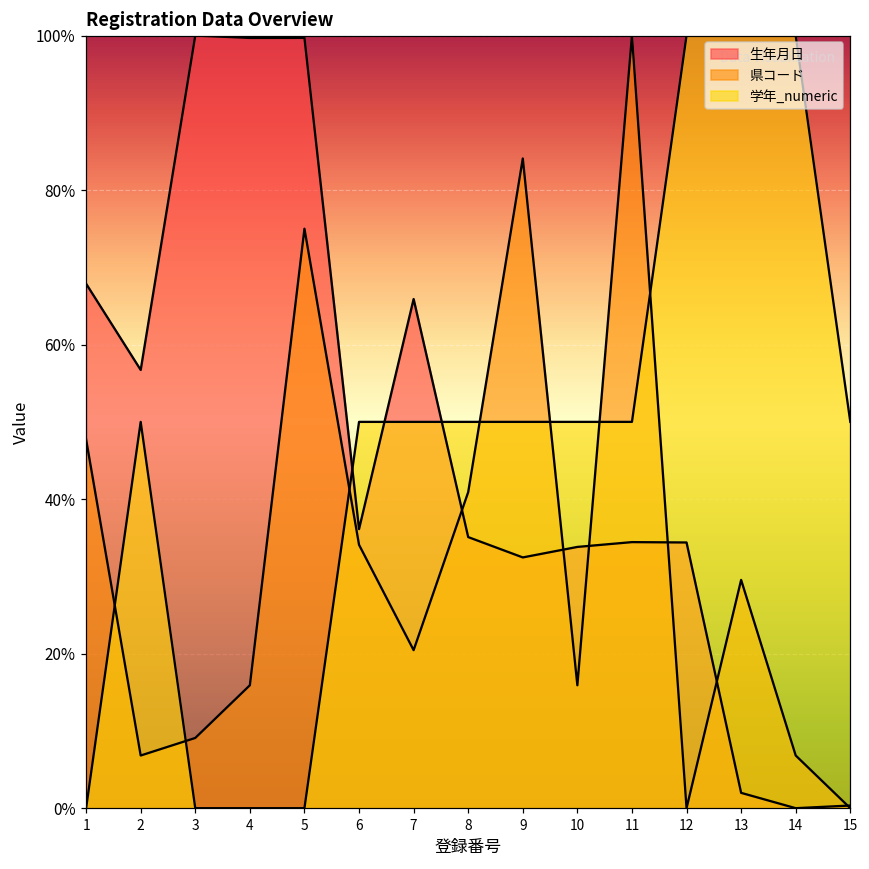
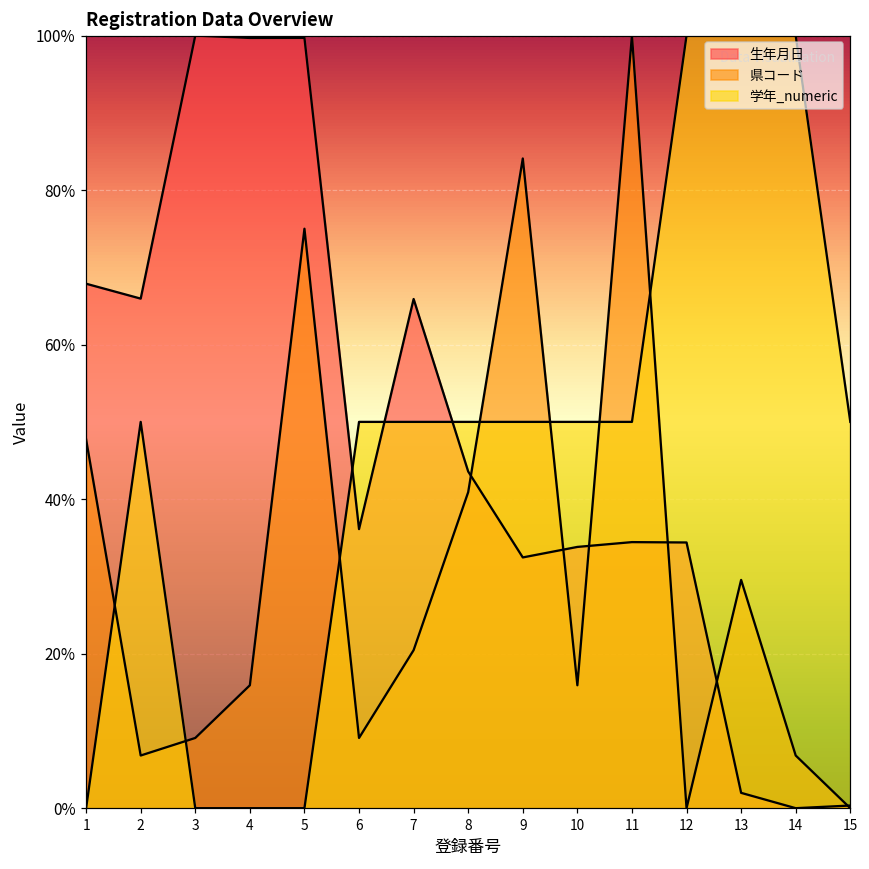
  {
    "生年月日": {
      "1": "68%",
-     "2": "57%",
+     "2": "66%",
      "3": "100%",
      "4": "100%",
      "5": "100%",
      "6": "36%",
      "7": "66%",
-     "8": "35%",
+     "8": "44%",
      "9": "32%",
      "10": "34%",
      "11": "34%",
      "12": "34%",
      "13": "2%",
      "14": "0%"
    },
    "県コード": {
      "1": "48%",
      "2": "7%",
      "3": "9%",
      "4": "16%",
      "5": "75%",
-     "6": "34%",
+     "6": "9%",
      "7": "20%",
      "8": "41%",
      "9": "84%",
      "10": "16%",
      "11": "100%",
      "12": "0%",
      "13": "30%",
      "14": "7%"
    },
    "学年_numeric": {
      "1": "0%",
      "2": "50%",
      "3": "0%",
      "4": "0%",
      "5": "0%",
      "6": "50%",
      "7": "50%",
      "8": "50%",
      "9": "50%",
      "10": "50%",
      "11": "50%",
      "12": "100%",
      "13": "100%",
      "14": "100%",
      "15": "50%"
    }
  }
